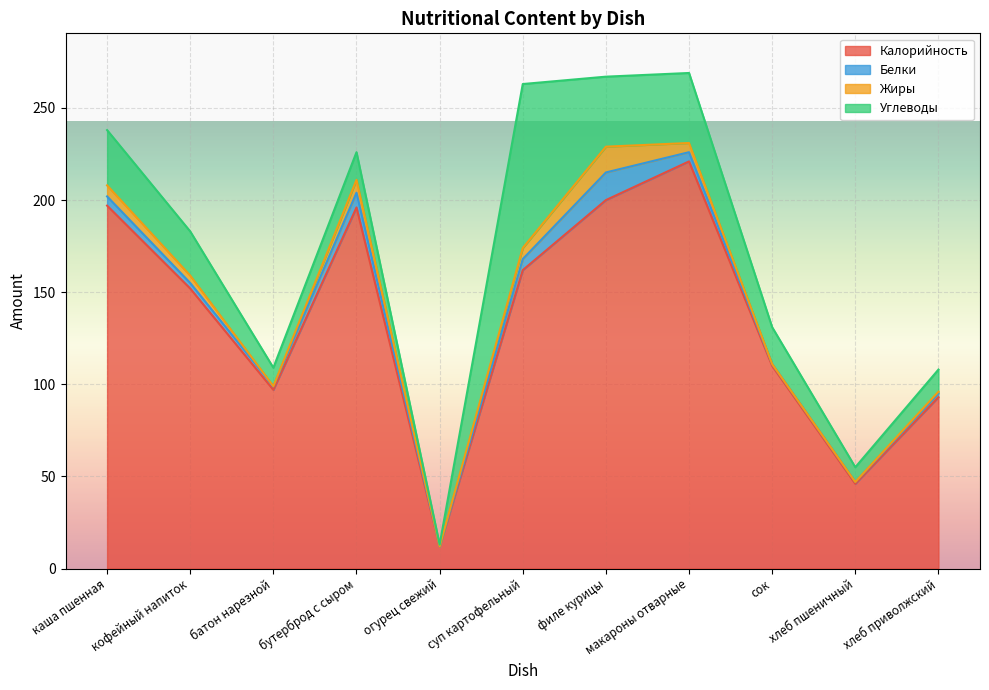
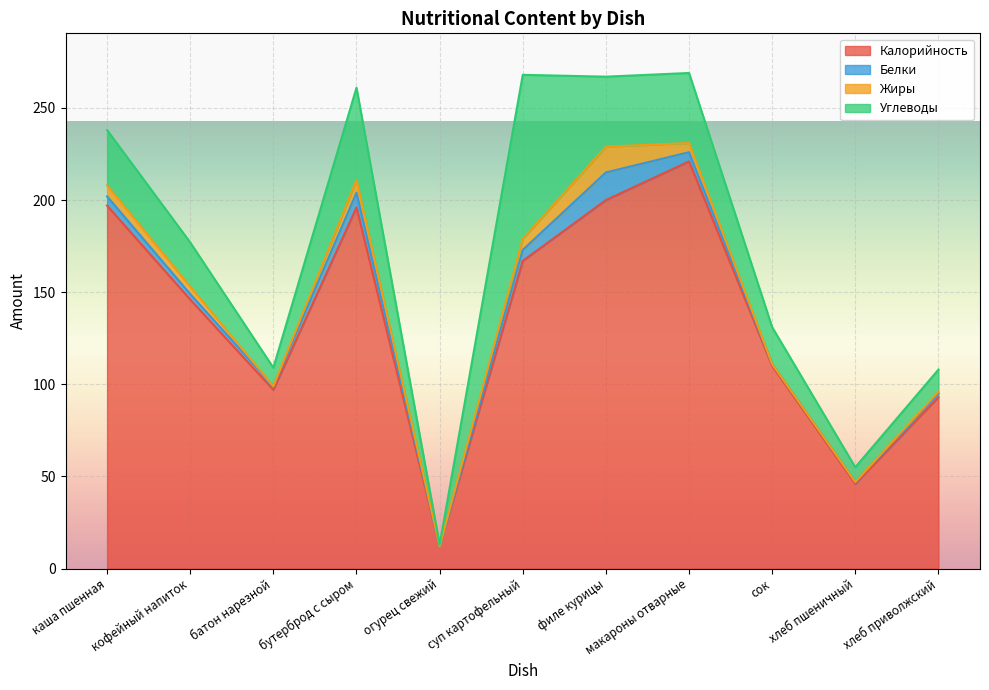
  {
    "Калорийность": {
      "каша пшенная": 197,
-     "кофейный напиток": 152,
+     "кофейный напиток": 146,
      "батон нарезной": 97,
      "бутерброд с сыром": 196,
-     "суп картофельный": 162,
+     "суп картофельный": 167,
      "филе курицы": 200,
      "макароны отварные": 221,
      "хлеб приволжский": 93
    },
    "Белки": {
      "каша пшенная": 5,
      "кофейный напиток": 3,
      "бутерброд с сыром": 8,
      "суп картофельный": 6,
      "филе курицы": 15,
      "макароны отварные": 5
    },
    "Жиры": {
      "каша пшенная": 6,
      "кофейный напиток": 4,
      "бутерброд с сыром": 7,
      "суп картофельный": 6,
      "филе курицы": 14,
      "макароны отварные": 5
    },
    "Углеводы": {
      "каша пшенная": 30,
      "кофейный напиток": 24,
      "батон нарезной": 10,
-     "бутерброд с сыром": 15,
+     "бутерброд с сыром": 50,
      "суп картофельный": 89,
      "филе курицы": 38,
      "макароны отварные": 38,
      "сок": 20,
      "хлеб пшеничный": 8,
      "хлеб приволжский": 12
    }
  }
